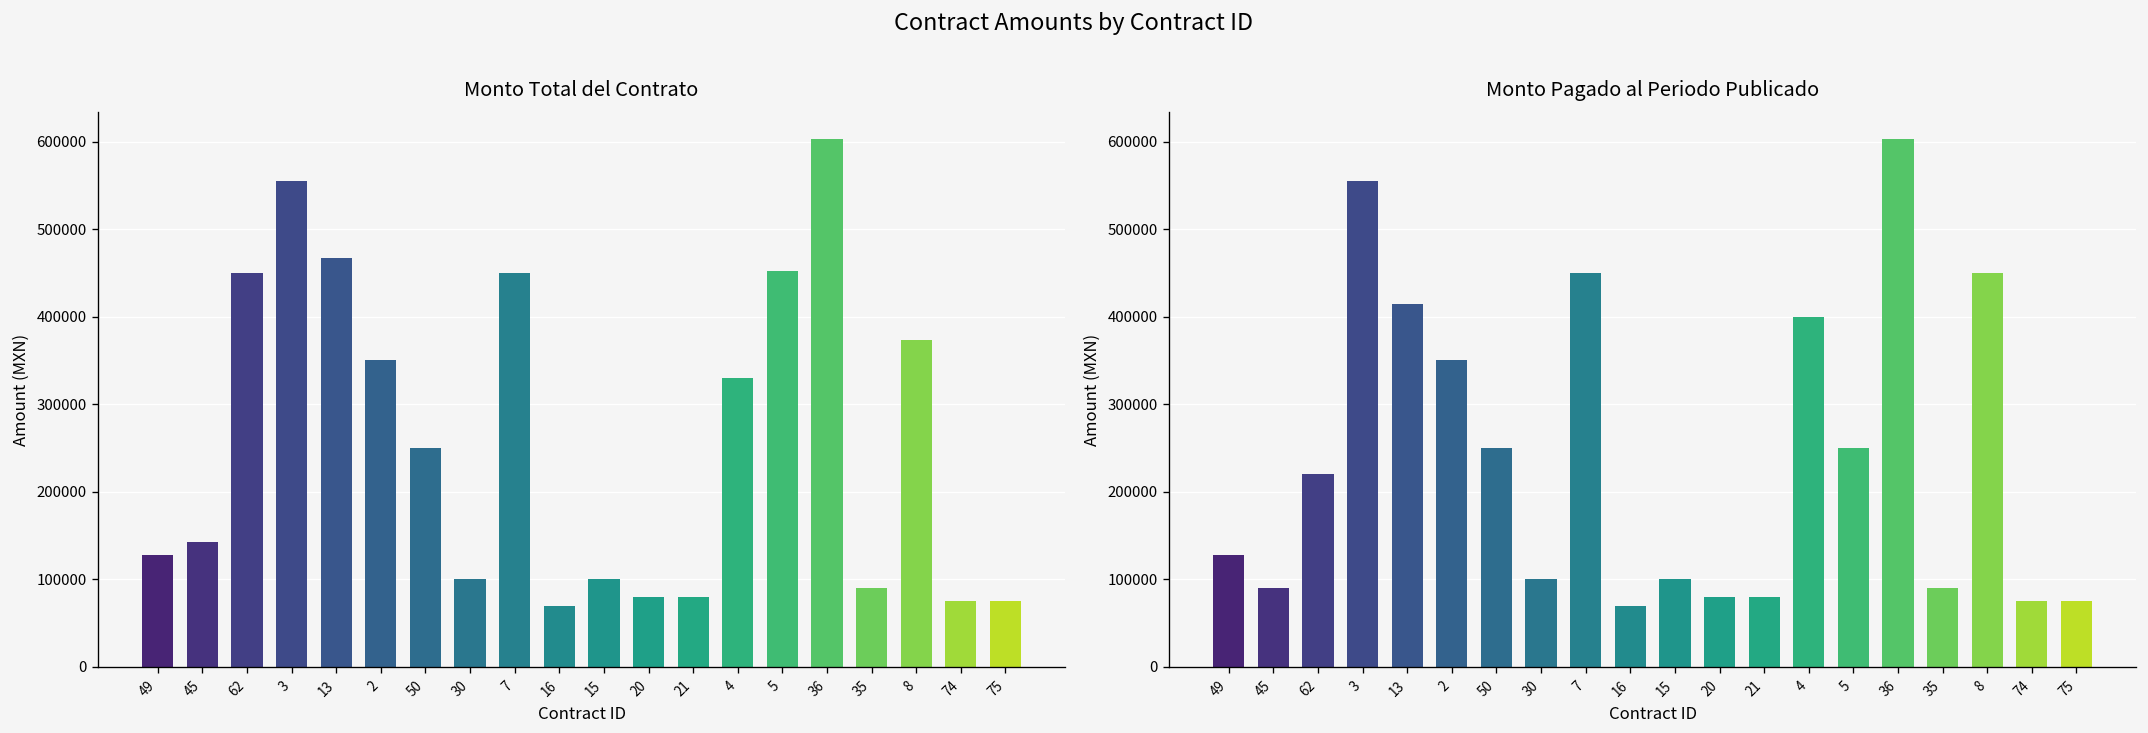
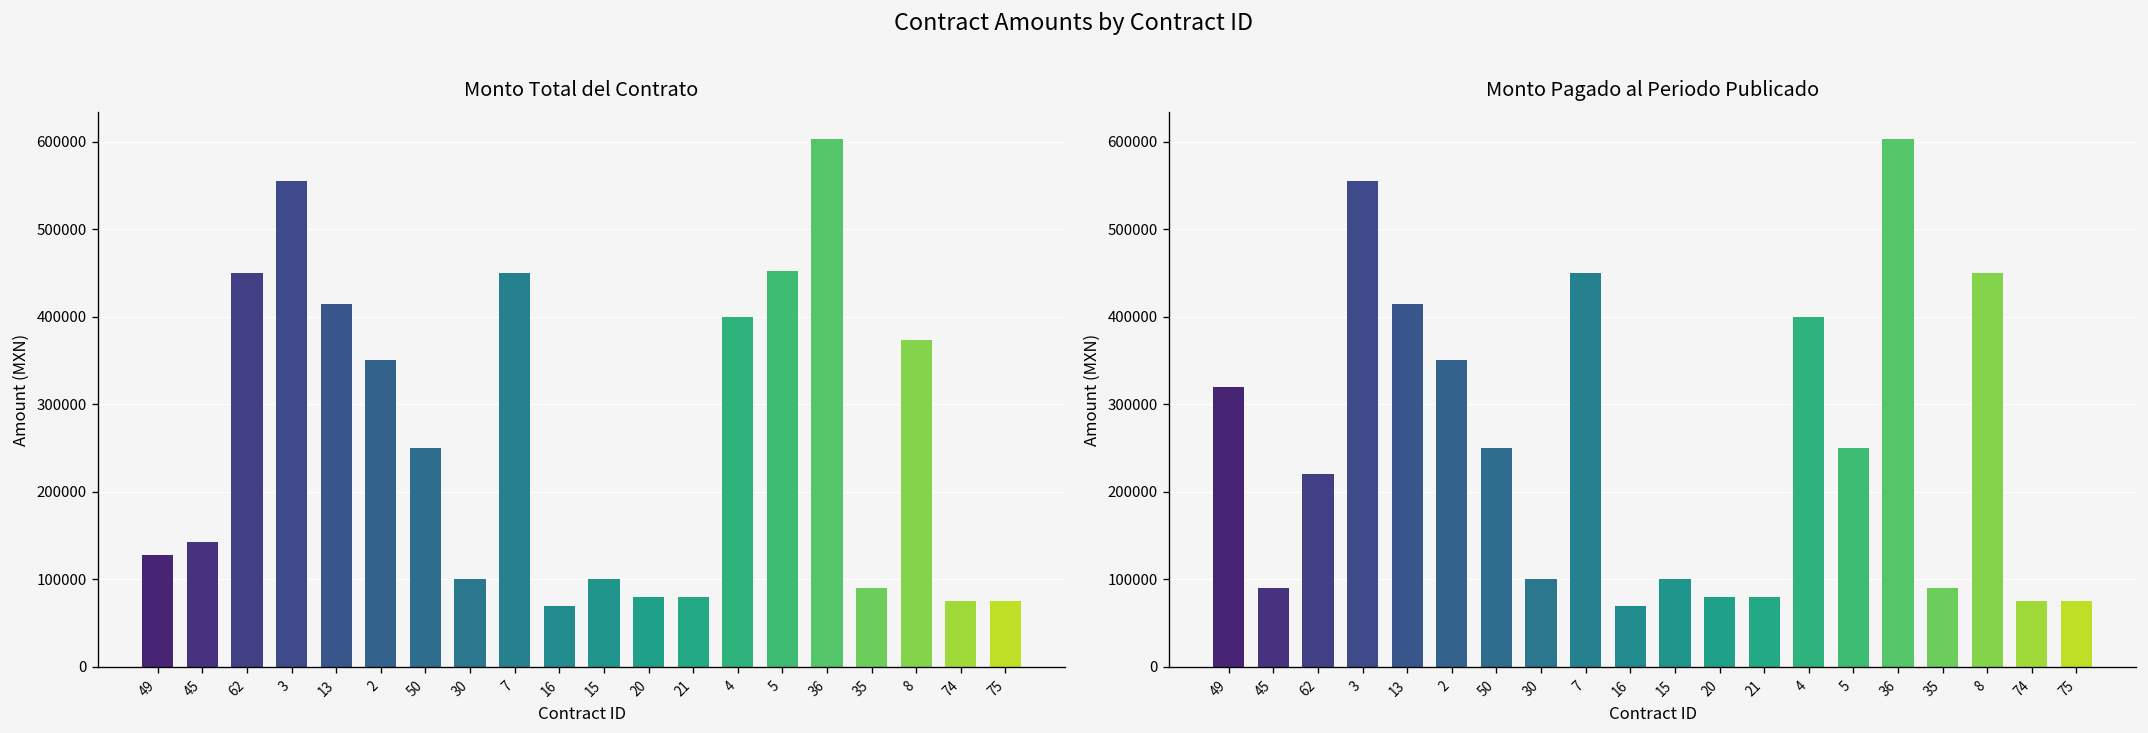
  {
    "Monto Total del Contrato": {
      "49": 130000,
      "45": 140000,
      "62": 450000,
      "3": 560000,
-     "13": 470000,
+     "13": 420000,
      "2": 350000,
      "50": 250000,
      "30": 100000,
      "7": 450000,
      "16": 70000,
      "15": 100000,
      "20": 80000,
      "21": 80000,
-     "4": 330000,
+     "4": 400000,
      "5": 450000,
      "36": 600000,
      "35": 90000,
      "8": 370000,
      "74": 80000,
      "75": 80000
    },
    "Monto Pagado al Periodo Publicado": {
-     "49": 130000,
+     "49": 320000,
      "45": 90000,
      "62": 220000,
      "3": 560000,
      "13": 420000,
      "2": 350000,
      "50": 250000,
      "30": 100000,
      "7": 450000,
      "16": 70000,
      "15": 100000,
      "20": 80000,
      "21": 80000,
      "4": 400000,
      "5": 250000,
      "36": 600000,
      "35": 90000,
      "8": 450000,
      "74": 80000,
      "75": 80000
    }
  }
